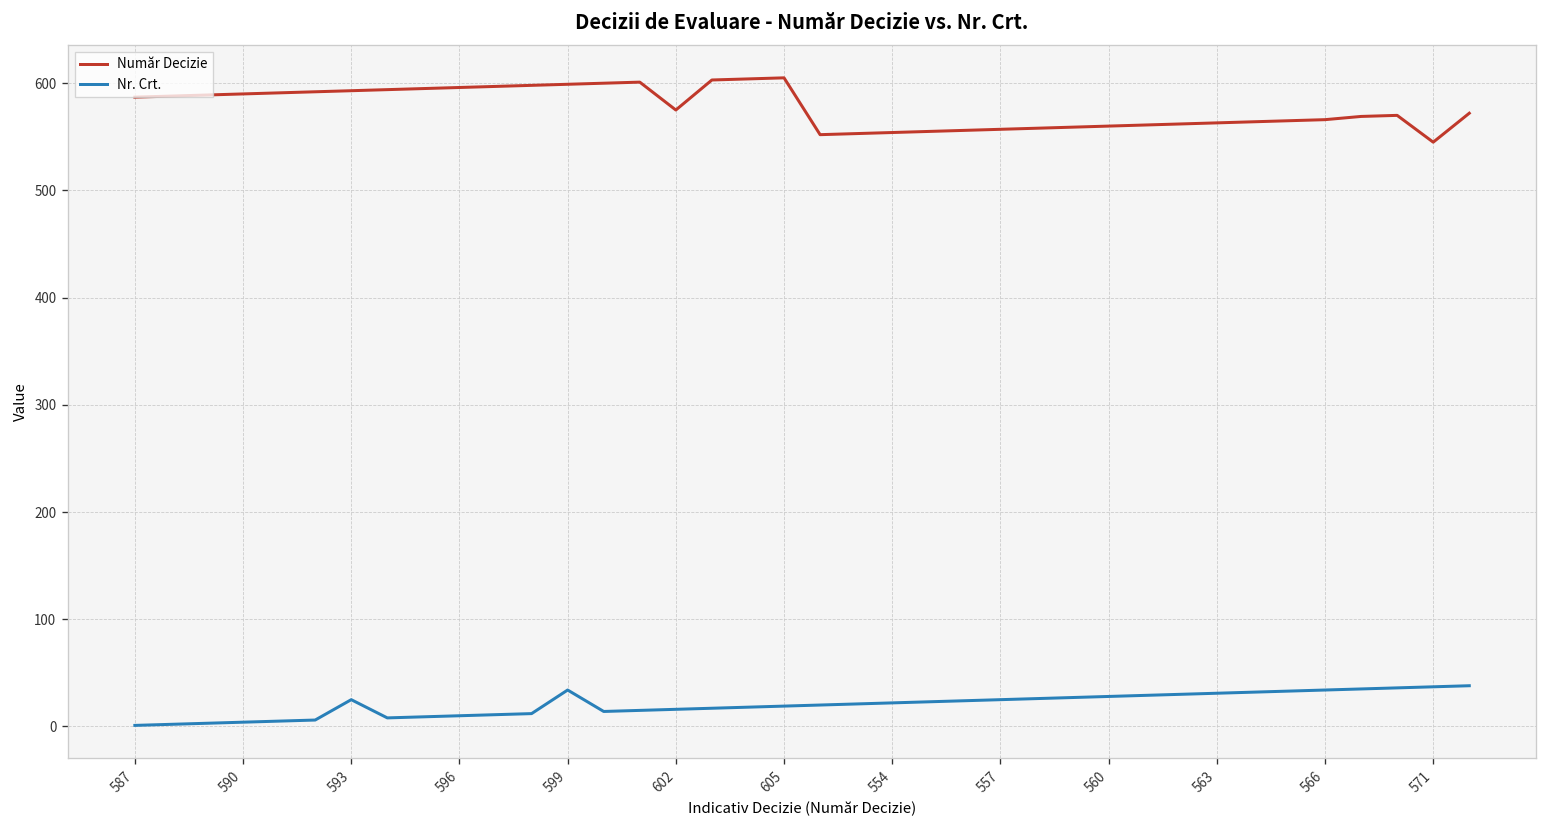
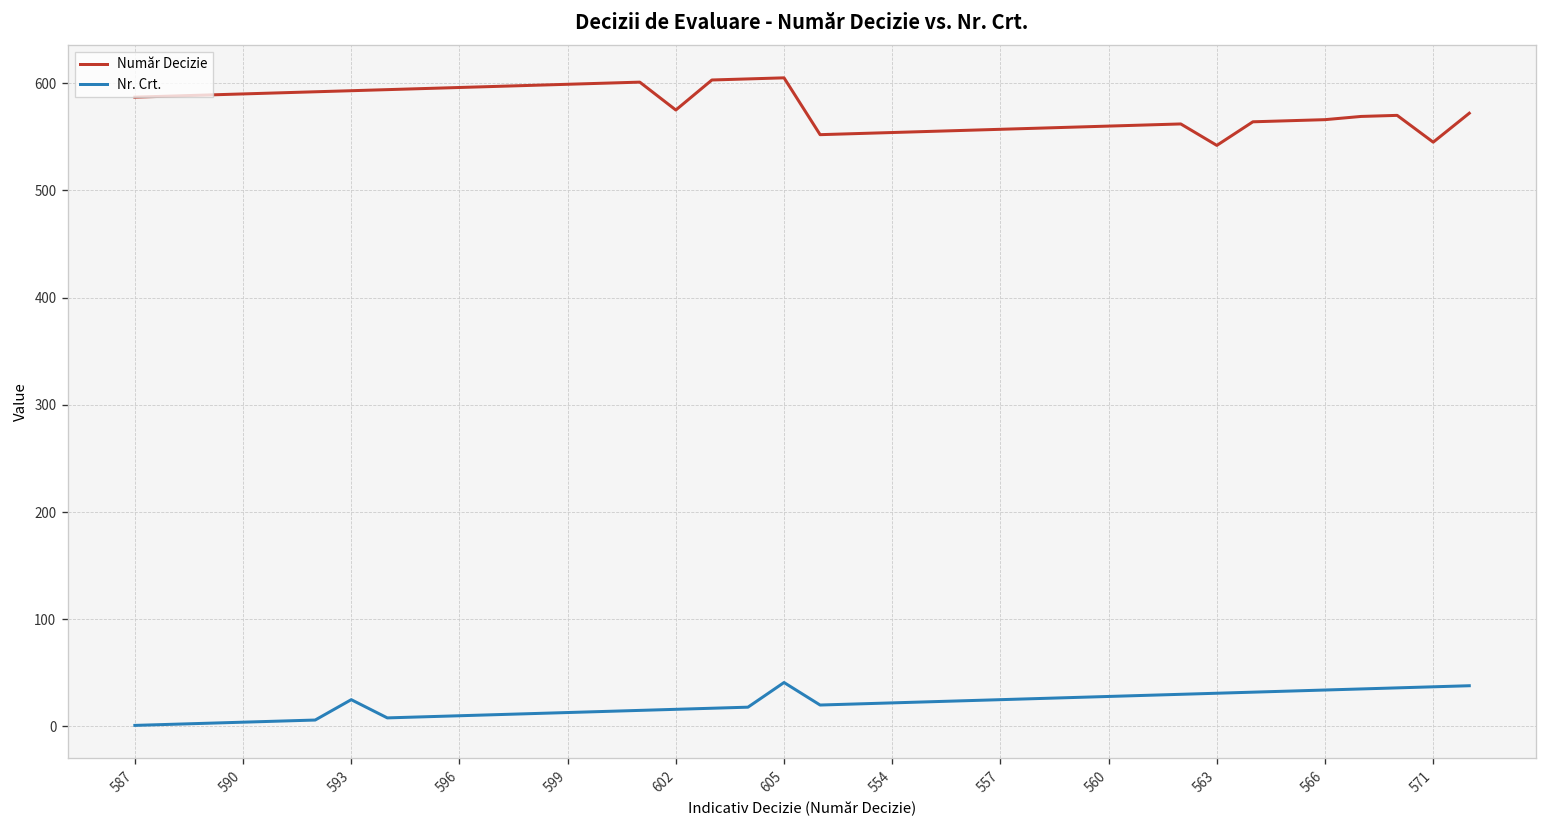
  {
    "Număr Decizie": {
      "587": 590,
      "590": 590,
      "593": 590,
      "596": 600,
      "599": 600,
      "602": 580,
      "605": 610,
      "554": 550,
      "557": 560,
      "560": 560,
-     "563": 560,
+     "563": 540,
      "566": 570,
      "571": 550
    },
    "Nr. Crt.": {
      "587": 0,
      "590": 0,
      "593": 30,
      "596": 10,
-     "599": 30,
+     "599": 10,
      "602": 20,
-     "605": 20,
+     "605": 40,
      "554": 20,
      "557": 30,
      "560": 30,
      "563": 30,
      "566": 30,
      "571": 40
    }
  }
